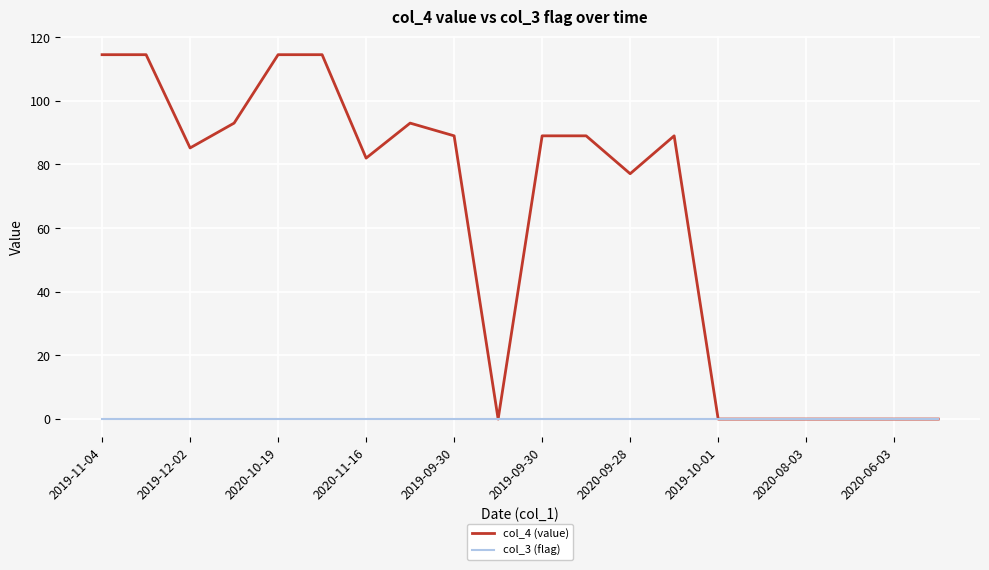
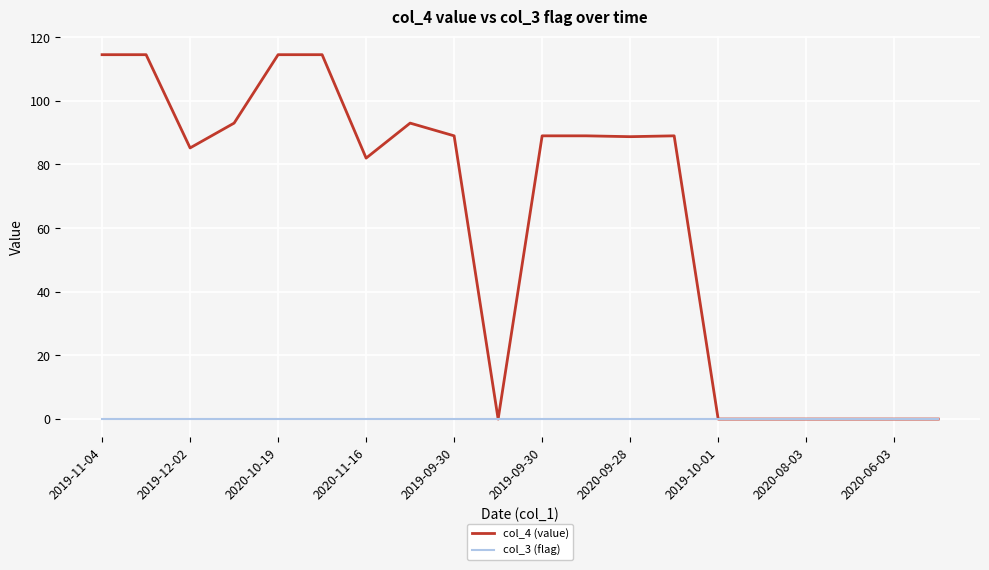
  {
    "col_4 (value)": {
      "2019-11-04": 115,
      "2019-12-02": 85,
      "2020-10-19": 115,
      "2020-11-16": 82,
-     "2020-09-28": 77
+     "2020-09-28": 89
    },
    "col_3 (flag)": {
      "2019-11-04": 0,
      "2019-12-02": 0,
      "2020-10-19": 0,
      "2020-11-16": 0,
      "2020-09-28": 0
    }
  }
